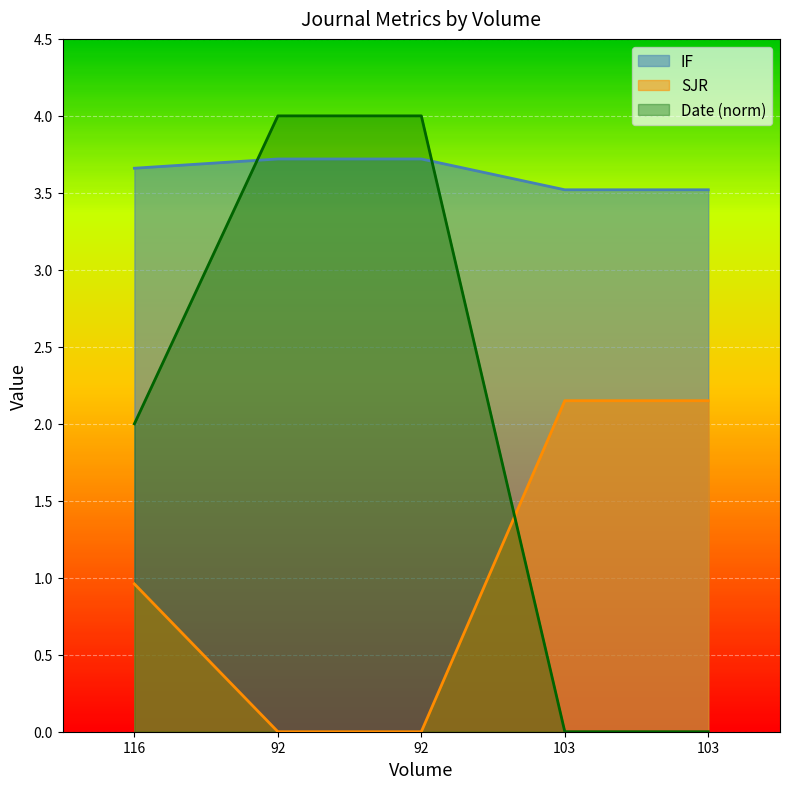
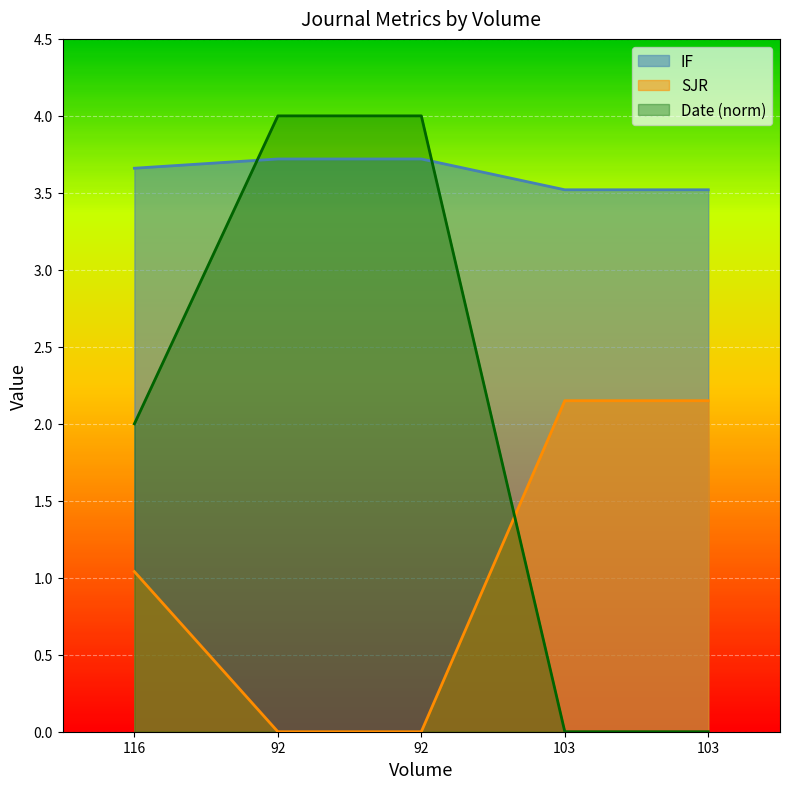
  {
    "IF": {
      "116": 3.66
    },
    "SJR": {
-     "116": 0.96
+     "116": 1.04
    },
    "Date (norm)": {
      "116": 2.00
    }
  }
